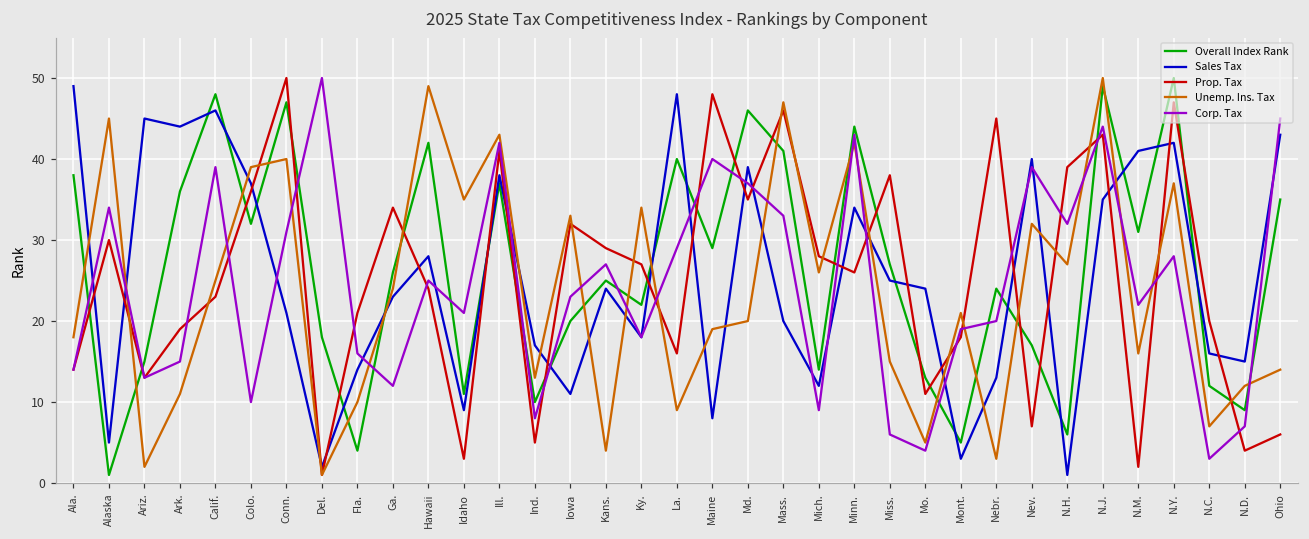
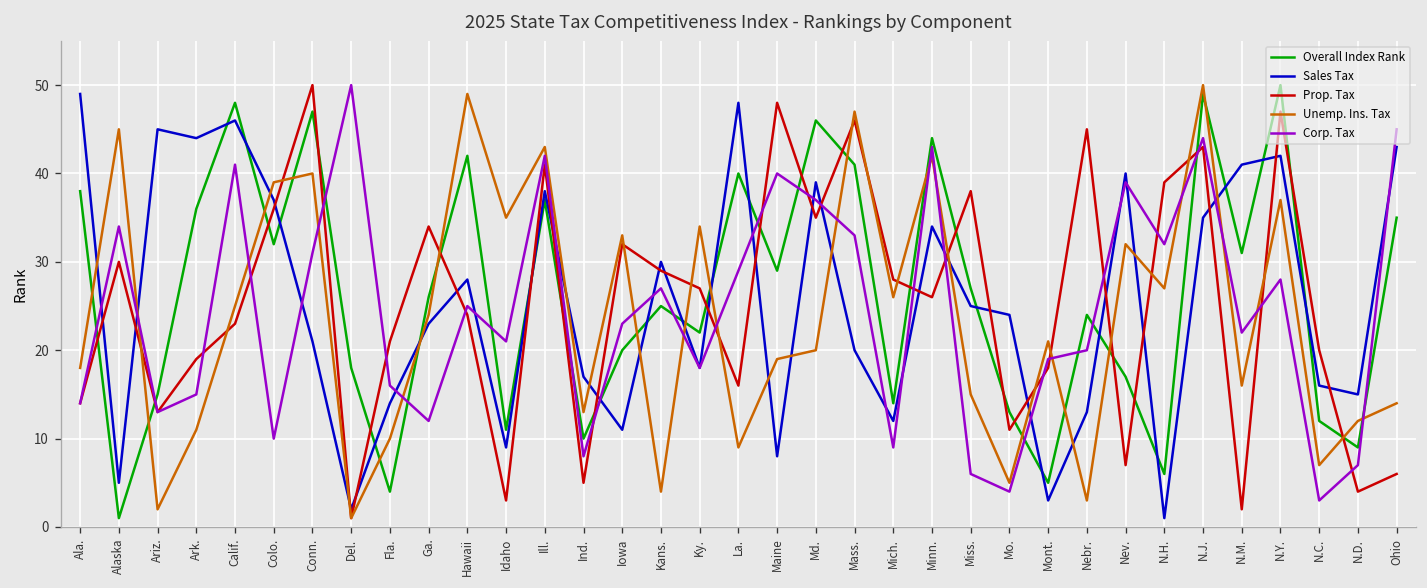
  {
    "Overall Index Rank": {
      "Ala.": 38,
      "Alaska": 1,
      "Ariz.": 15,
      "Ark.": 36,
      "Calif.": 48,
      "Colo.": 32,
      "Conn.": 47,
      "Del.": 18,
      "Fla.": 4,
      "Ga.": 26,
      "Hawaii": 42,
      "Idaho": 11,
      "Ill.": 37,
      "Ind.": 10,
      "Iowa": 20,
      "Kans.": 25,
      "Ky.": 22,
      "La.": 40,
      "Maine": 29,
      "Md.": 46,
      "Mass.": 41,
      "Mich.": 14,
      "Minn.": 44,
      "Miss.": 27,
      "Mo.": 13,
      "Mont.": 5,
      "Nebr.": 24,
      "Nev.": 17,
      "N.H.": 6,
      "N.J.": 49,
      "N.M.": 31,
      "N.C.": 12,
      "N.D.": 9,
      "Ohio": 35
    },
    "Sales Tax": {
      "Ala.": 49,
      "Alaska": 5,
      "Ariz.": 45,
      "Ark.": 44,
      "Calif.": 46,
      "Colo.": 37,
      "Conn.": 21,
      "Del.": 2,
      "Fla.": 14,
      "Ga.": 23,
      "Hawaii": 28,
      "Idaho": 9,
      "Ill.": 38,
      "Ind.": 17,
      "Iowa": 11,
-     "Kans.": 24,
+     "Kans.": 30,
      "La.": 48,
      "Maine": 8,
      "Md.": 39,
      "Mass.": 20,
      "Mich.": 12,
      "Minn.": 34,
      "Miss.": 25,
      "Mo.": 24,
      "Mont.": 3,
      "Nebr.": 13,
      "Nev.": 40,
      "N.H.": 1,
      "N.J.": 35,
      "N.M.": 41,
      "N.Y.": 42,
      "N.C.": 16,
      "N.D.": 15,
      "Ohio": 43
    },
    "Prop. Tax": {
      "Alaska": 30,
      "Ark.": 19,
      "Calif.": 23,
      "Colo.": 36,
      "Conn.": 50,
      "Fla.": 21,
      "Ga.": 34,
      "Hawaii": 24,
      "Idaho": 3,
      "Ill.": 41,
      "Ind.": 5,
      "Iowa": 32,
      "Kans.": 29,
      "Ky.": 27,
      "La.": 16,
      "Maine": 48,
      "Md.": 35,
      "Mass.": 46,
      "Mich.": 28,
      "Minn.": 26,
      "Miss.": 38,
      "Mo.": 11,
      "Mont.": 18,
      "Nebr.": 45,
      "Nev.": 7,
      "N.H.": 39,
      "N.J.": 43,
      "N.M.": 2,
      "N.C.": 20,
      "N.D.": 4,
      "Ohio": 6
    },
    "Unemp. Ins. Tax": {
      "Ala.": 18,
      "Alaska": 45,
      "Ariz.": 2,
      "Ark.": 11,
      "Calif.": 25,
      "Colo.": 39,
      "Conn.": 40,
      "Fla.": 10,
      "Ga.": 24,
      "Hawaii": 49,
      "Idaho": 35,
      "Ill.": 43,
      "Ind.": 13,
      "Iowa": 33,
      "Kans.": 4,
      "Ky.": 34,
      "La.": 9,
      "Maine": 19,
      "Md.": 20,
      "Mass.": 47,
      "Mich.": 26,
      "Minn.": 42,
      "Miss.": 15,
      "Mo.": 5,
      "Mont.": 21,
      "Nebr.": 3,
      "Nev.": 32,
      "N.H.": 27,
      "N.J.": 50,
      "N.M.": 16,
      "N.Y.": 37,
      "N.C.": 7,
      "N.D.": 12,
      "Ohio": 14
    },
    "Corp. Tax": {
      "Alaska": 34,
      "Ark.": 15,
-     "Calif.": 39,
+     "Calif.": 41,
      "Colo.": 10,
      "Conn.": 31,
      "Del.": 50,
      "Fla.": 16,
      "Ga.": 12,
      "Hawaii": 25,
      "Idaho": 21,
      "Ill.": 42,
      "Ind.": 8,
      "Iowa": 23,
      "Kans.": 27,
      "La.": 29,
      "Maine": 40,
      "Md.": 37,
      "Mass.": 33,
      "Mich.": 9,
      "Minn.": 43,
      "Miss.": 6,
      "Mo.": 4,
      "Mont.": 19,
      "Nebr.": 20,
      "Nev.": 39,
      "N.H.": 32,
      "N.J.": 44,
      "N.M.": 22,
      "N.Y.": 28,
      "N.C.": 3,
      "N.D.": 7
    }
  }
